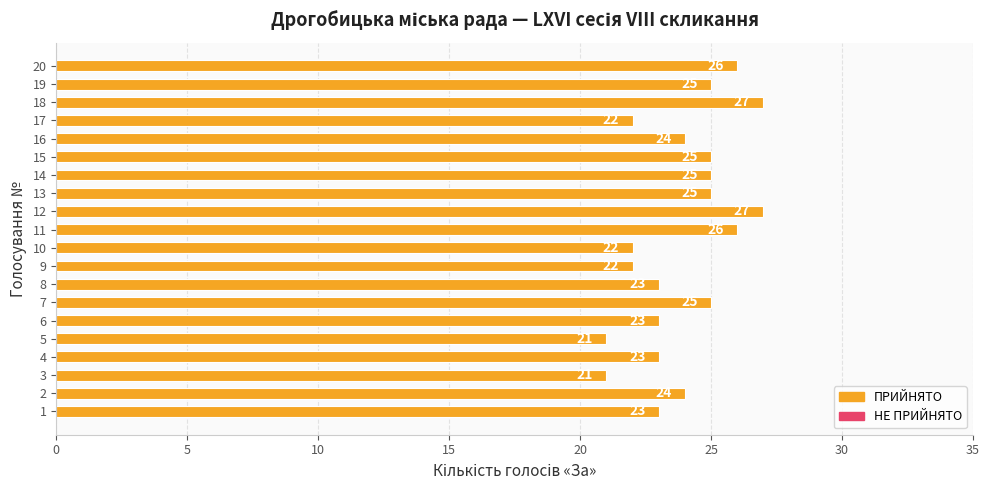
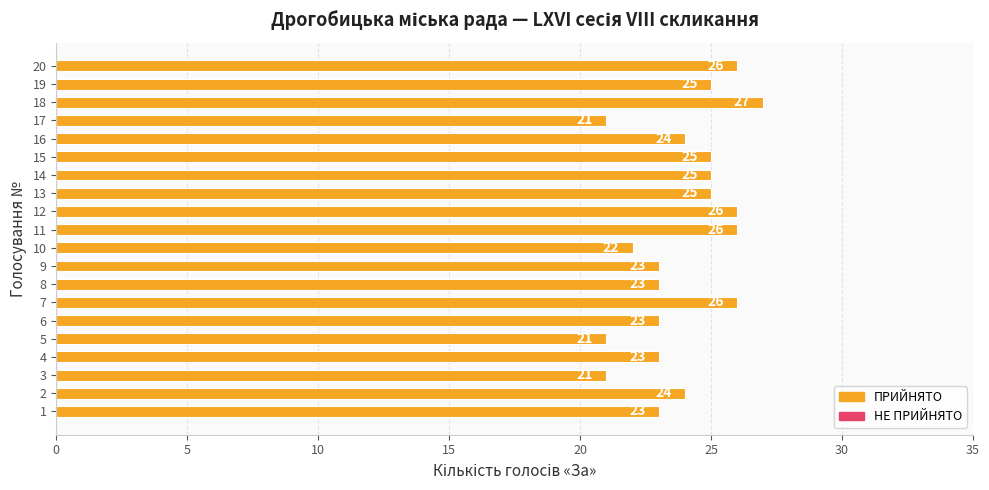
  {
    "20": 26,
    "19": 25,
    "18": 27,
-   "17": 22,
+   "17": 21,
    "16": 24,
    "15": 25,
    "13": 25,
-   "12": 27,
+   "12": 26,
    "11": 26,
    "10": 22,
-   "9": 22,
+   "9": 23,
    "8": 23,
-   "7": 25,
+   "7": 26,
    "6": 23,
    "5": 21,
    "4": 23,
    "3": 21,
    "2": 24,
    "1": 23
  }
